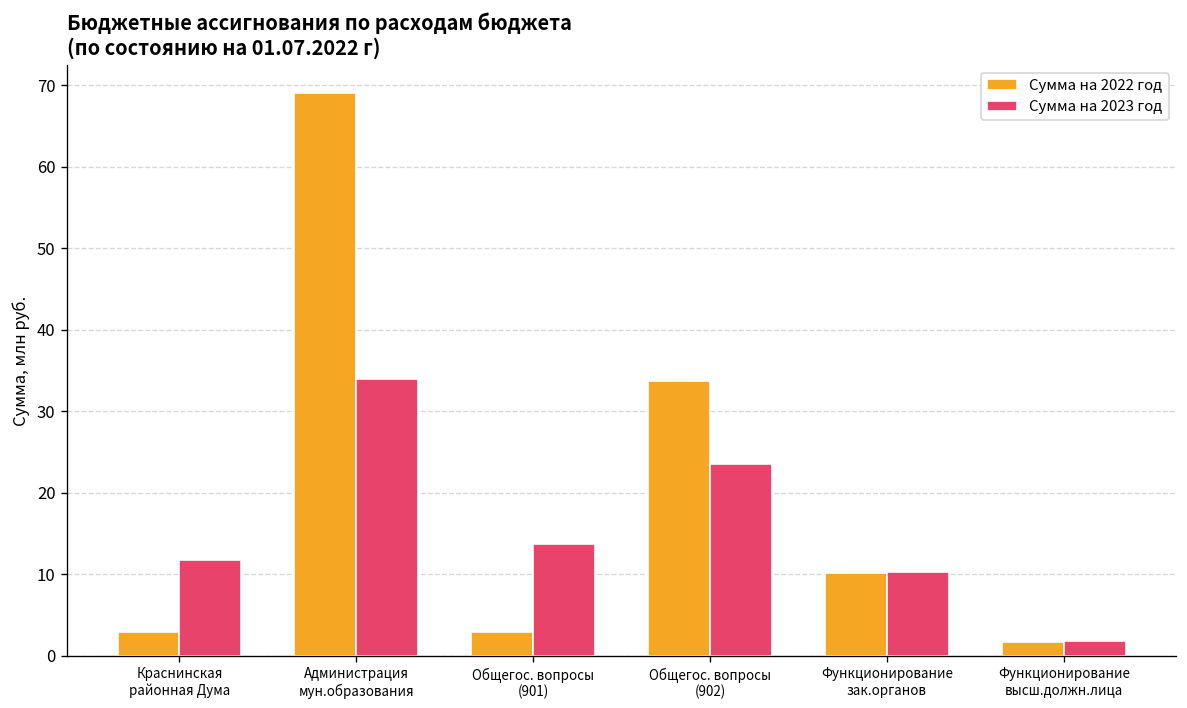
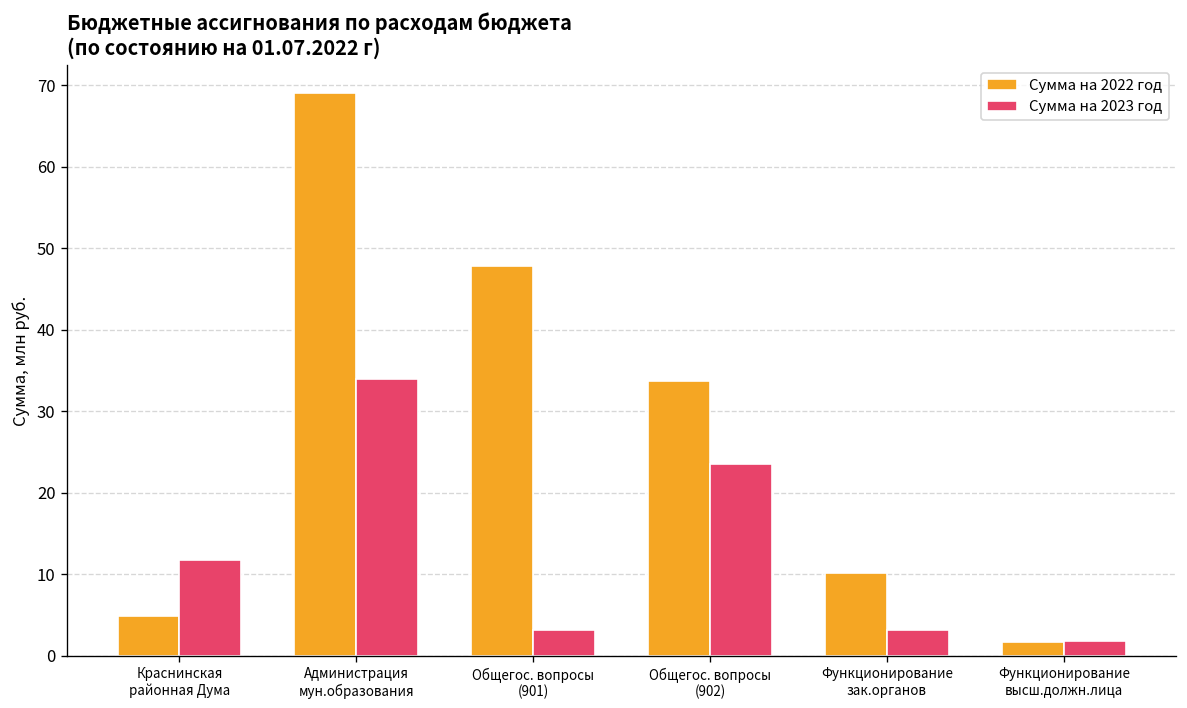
  {
    "Сумма на 2022 год": {
-     "Краснинская районная Дума": 3,
+     "Краснинская районная Дума": 5,
      "Администрация мун.образования": 69,
-     "Общегос. вопросы (901)": 3,
+     "Общегос. вопросы (901)": 48,
      "Общегос. вопросы (902)": 34,
      "Функционирование зак.органов": 10,
      "Функционирование высш.должн.лица": 2
    },
    "Сумма на 2023 год": {
      "Краснинская районная Дума": 12,
      "Администрация мун.образования": 34,
-     "Общегос. вопросы (901)": 14,
+     "Общегос. вопросы (901)": 3,
      "Общегос. вопросы (902)": 24,
-     "Функционирование зак.органов": 10,
+     "Функционирование зак.органов": 3,
      "Функционирование высш.должн.лица": 2
    }
  }
